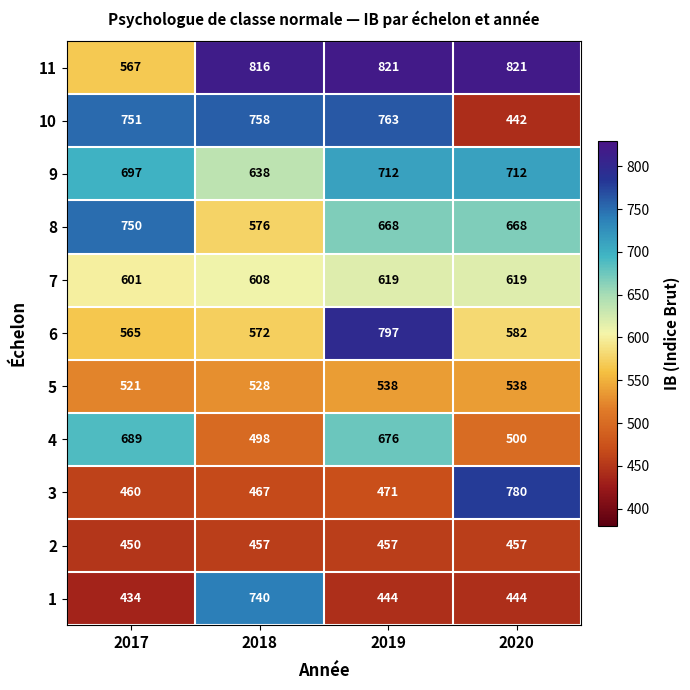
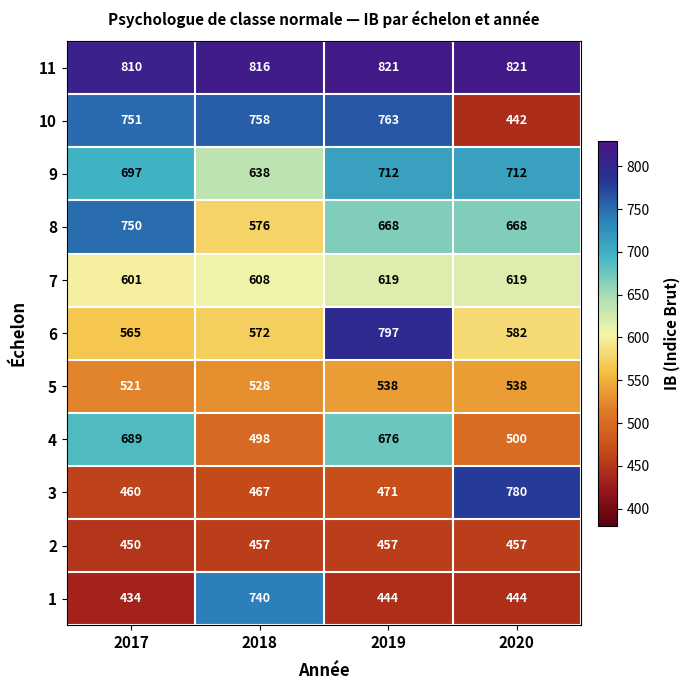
  {
    "11": {
-     "2017": 567,
+     "2017": 810,
      "2018": 816,
      "2019": 821,
      "2020": 821
    },
    "10": {
      "2017": 751,
      "2018": 758,
      "2019": 763,
      "2020": 442
    },
    "9": {
      "2017": 697,
      "2018": 638,
      "2019": 712,
      "2020": 712
    },
    "8": {
      "2017": 750,
      "2018": 576,
      "2019": 668,
      "2020": 668
    },
    "7": {
      "2017": 601,
      "2018": 608,
      "2019": 619,
      "2020": 619
    },
    "6": {
      "2017": 565,
      "2018": 572,
      "2019": 797,
      "2020": 582
    },
    "5": {
      "2017": 521,
      "2018": 528,
      "2019": 538,
      "2020": 538
    },
    "4": {
      "2017": 689,
      "2018": 498,
      "2019": 676,
      "2020": 500
    },
    "3": {
      "2017": 460,
      "2018": 467,
      "2019": 471,
      "2020": 780
    },
    "2": {
      "2017": 450,
      "2018": 457,
      "2019": 457,
      "2020": 457
    },
    "1": {
      "2017": 434,
      "2018": 740,
      "2019": 444,
      "2020": 444
    }
  }
